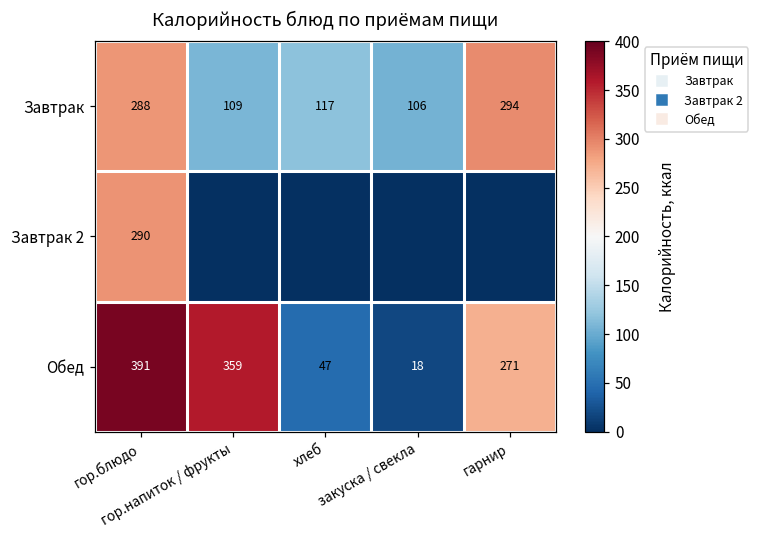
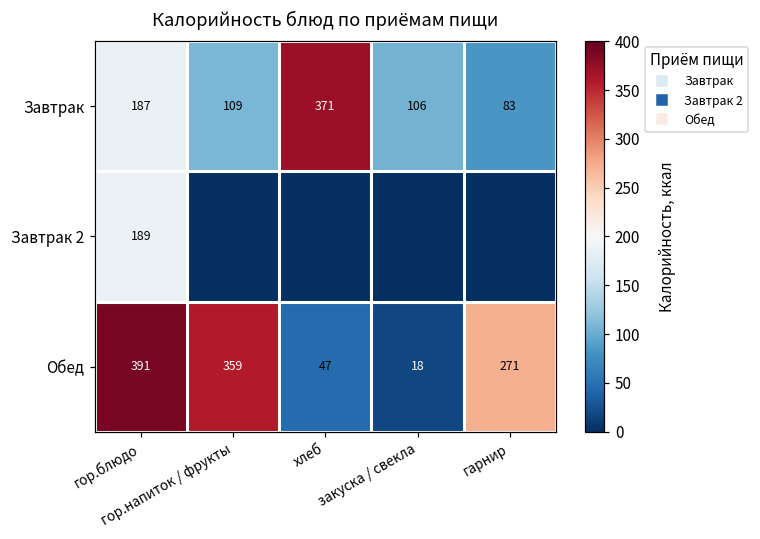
  {
    "Завтрак": {
-     "гор.блюдо": 288,
+     "гор.блюдо": 187,
      "гор.напиток / фрукты": 109,
-     "хлеб": 117,
+     "хлеб": 371,
      "закуска / свекла": 106,
-     "гарнир": 294
+     "гарнир": 83
    },
    "Завтрак 2": {
-     "гор.блюдо": 290
+     "гор.блюдо": 189
    },
    "Обед": {
      "гор.блюдо": 391,
      "гор.напиток / фрукты": 359,
      "хлеб": 47,
      "закуска / свекла": 18,
      "гарнир": 271
    }
  }
